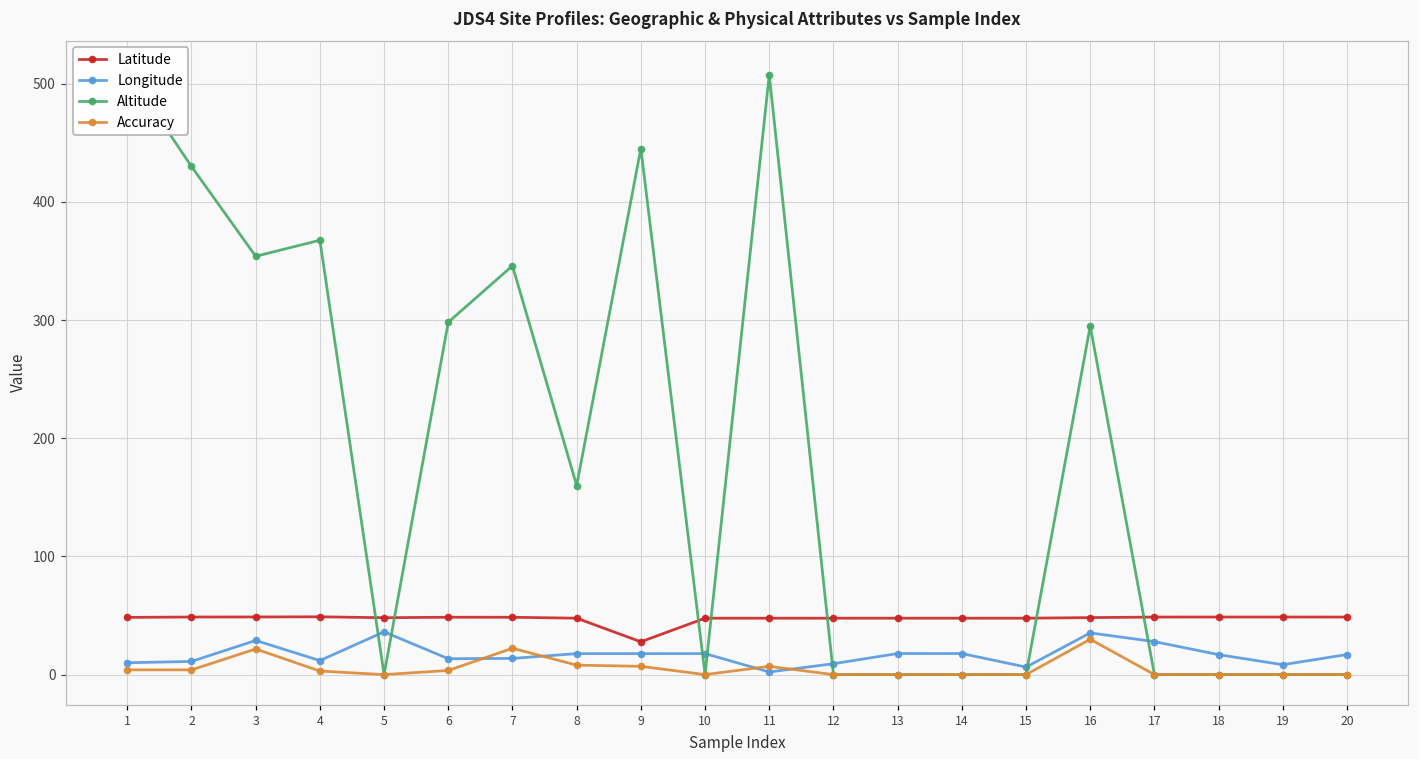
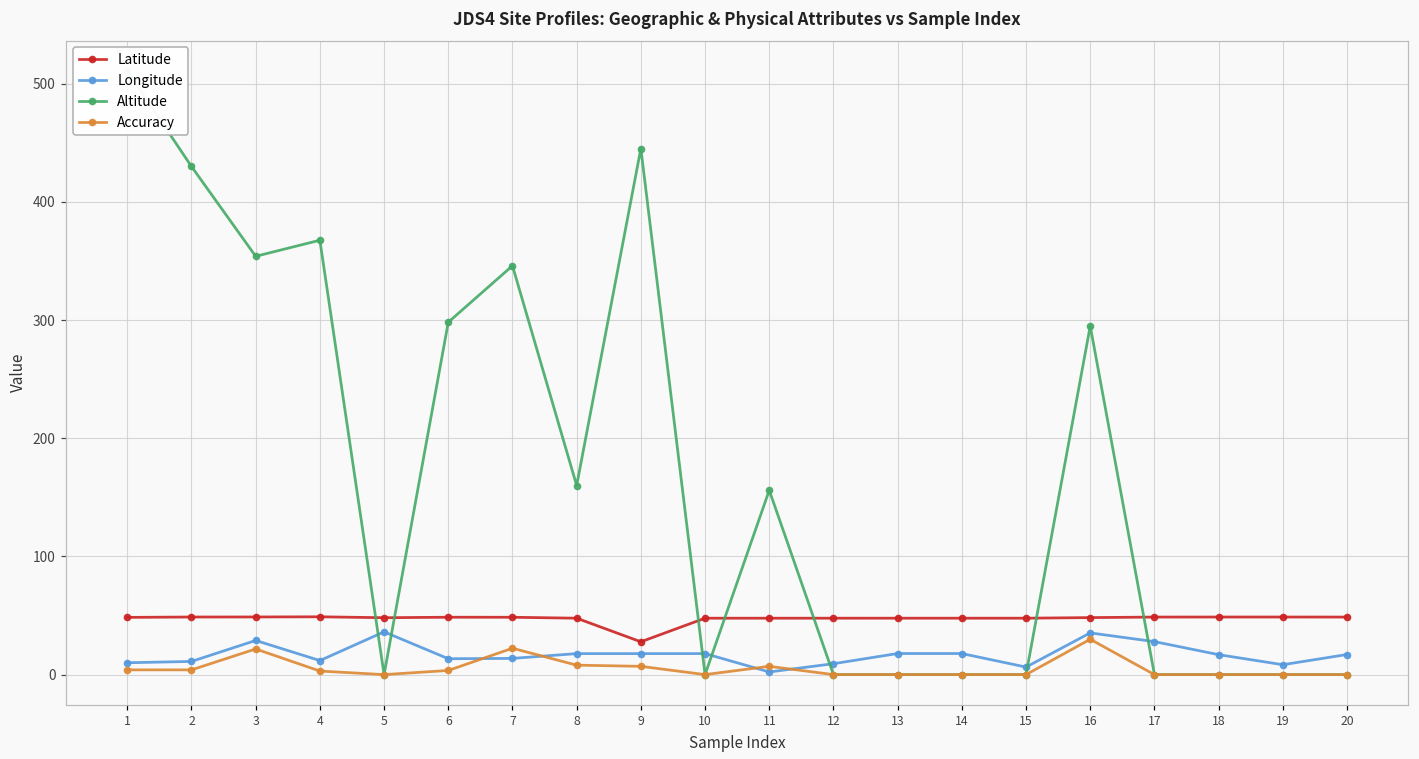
  {
    "Latitude": {
      "1": 48,
      "2": 49,
      "3": 49,
      "4": 49,
      "5": 48,
      "6": 49,
      "7": 49,
      "8": 48,
      "9": 28,
      "10": 48,
      "11": 48,
      "12": 48,
      "13": 48,
      "14": 48,
      "15": 48,
      "16": 48,
      "17": 49,
      "18": 49,
      "19": 49,
      "20": 49
    },
    "Longitude": {
      "1": 10,
      "2": 11,
      "3": 29,
      "4": 12,
      "5": 36,
      "6": 13,
      "7": 14,
      "8": 18,
      "9": 18,
      "10": 18,
      "11": 2,
      "12": 9,
      "13": 18,
      "14": 18,
      "15": 6,
      "16": 35,
      "17": 28,
      "18": 17,
      "19": 8,
      "20": 17
    },
    "Altitude": {
      "2": 430,
      "3": 354,
      "4": 368,
      "6": 298,
      "7": 346,
      "8": 160,
      "9": 445,
-     "11": 508,
+     "11": 156,
      "16": 295
    },
    "Accuracy": {
      "1": 4,
      "2": 4,
      "3": 22,
      "4": 3,
      "6": 4,
      "7": 22,
      "8": 8,
      "9": 7,
      "11": 7,
      "16": 30
    }
  }
